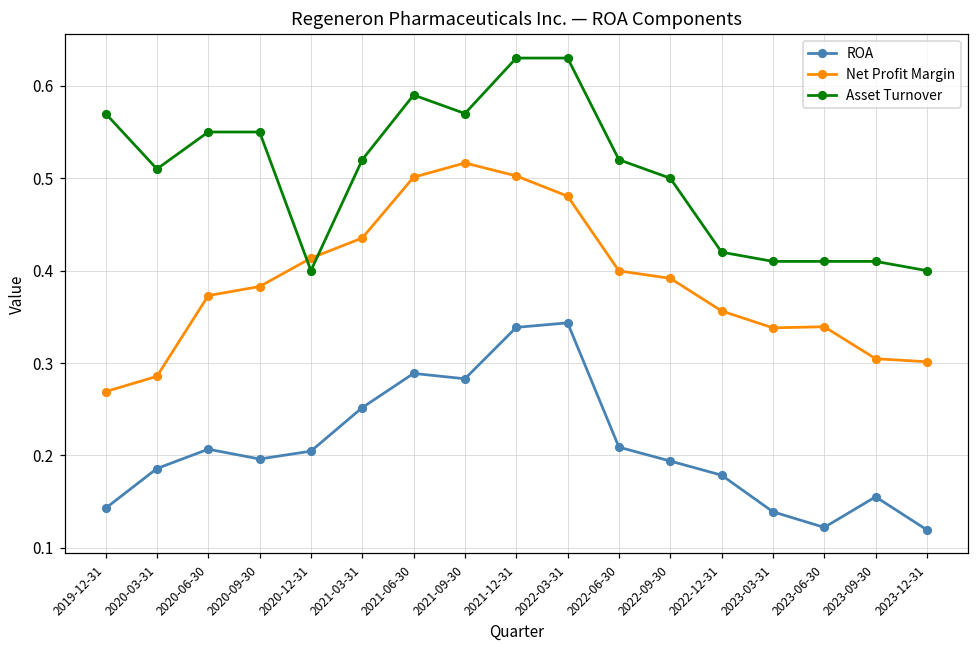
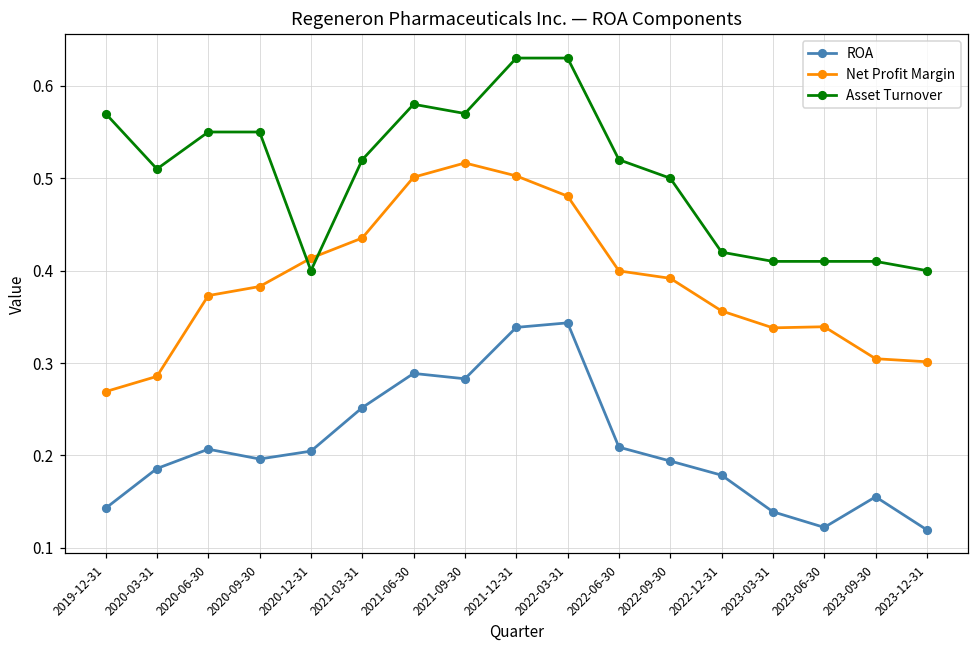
  {
    "ROA": {
      "2019-12-31": 0.14,
      "2020-03-31": 0.19,
      "2020-06-30": 0.21,
      "2020-09-30": 0.20,
      "2020-12-31": 0.20,
      "2021-03-31": 0.25,
      "2021-06-30": 0.29,
      "2021-09-30": 0.28,
      "2021-12-31": 0.34,
      "2022-03-31": 0.34,
      "2022-06-30": 0.21,
      "2022-09-30": 0.19,
      "2022-12-31": 0.18,
      "2023-03-31": 0.14,
      "2023-06-30": 0.12,
      "2023-09-30": 0.16,
      "2023-12-31": 0.12
    },
    "Net Profit Margin": {
      "2019-12-31": 0.27,
      "2020-03-31": 0.29,
      "2020-06-30": 0.37,
      "2020-09-30": 0.38,
      "2020-12-31": 0.41,
      "2021-03-31": 0.44,
      "2021-06-30": 0.50,
      "2021-09-30": 0.52,
      "2021-12-31": 0.50,
      "2022-03-31": 0.48,
      "2022-06-30": 0.40,
      "2022-09-30": 0.39,
      "2022-12-31": 0.36,
      "2023-03-31": 0.34,
      "2023-06-30": 0.34,
      "2023-09-30": 0.30,
      "2023-12-31": 0.30
    },
    "Asset Turnover": {
      "2019-12-31": 0.57,
      "2020-03-31": 0.51,
      "2020-06-30": 0.55,
      "2020-09-30": 0.55,
      "2020-12-31": 0.40,
      "2021-03-31": 0.52,
-     "2021-06-30": 0.59,
+     "2021-06-30": 0.58,
      "2021-09-30": 0.57,
      "2021-12-31": 0.63,
      "2022-03-31": 0.63,
      "2022-06-30": 0.52,
      "2022-09-30": 0.50,
      "2022-12-31": 0.42,
      "2023-03-31": 0.41,
      "2023-06-30": 0.41,
      "2023-09-30": 0.41,
      "2023-12-31": 0.40
    }
  }
